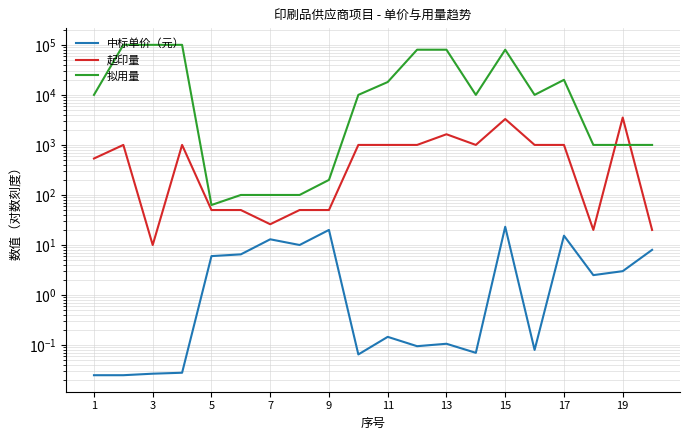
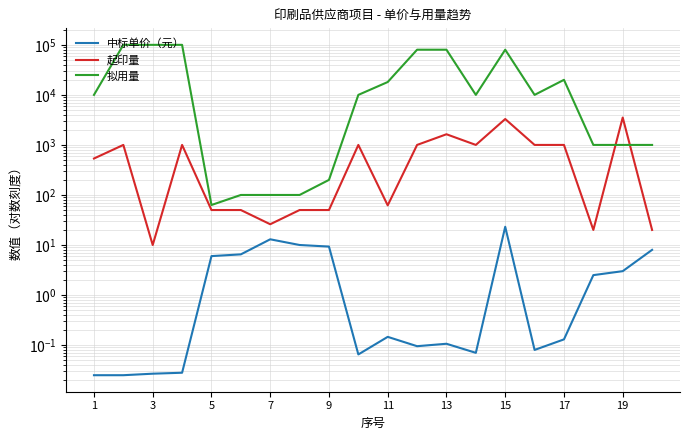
  {
    "中标单价（元）": {
      "1": 0.03,
      "3": 0.03,
      "5": 6,
      "7": 13,
-     "9": 20,
+     "9": 9,
      "11": 0.15,
      "13": 0.11,
      "15": 20,
-     "17": 15,
+     "17": 0.13,
      "19": 3
    },
    "起印量": {
      "1": 500,
      "3": 10,
      "5": 50,
      "7": 30,
      "9": 50,
-     "11": 1000,
+     "11": 60,
      "13": 1600,
      "15": 3000,
      "17": 1000,
      "19": 4000
    },
    "拟用量": {
      "1": 10000,
      "3": 100000,
      "5": 60,
      "7": 100,
      "9": 200,
      "11": 18000,
      "13": 80000,
      "15": 80000,
      "17": 20000,
      "19": 1000
    }
  }
